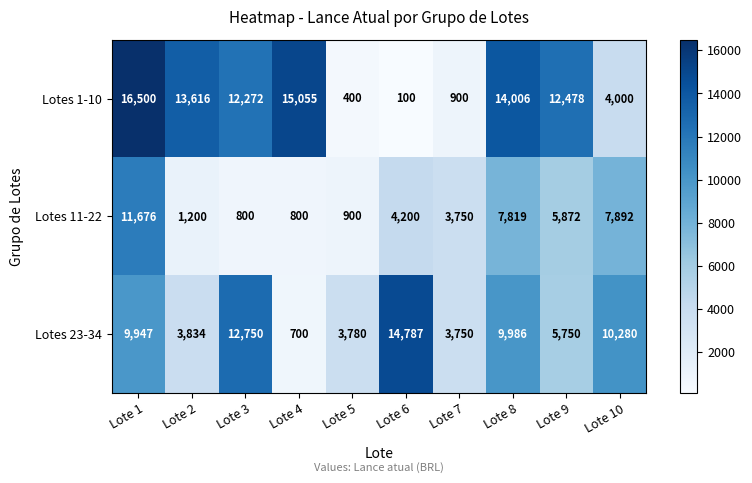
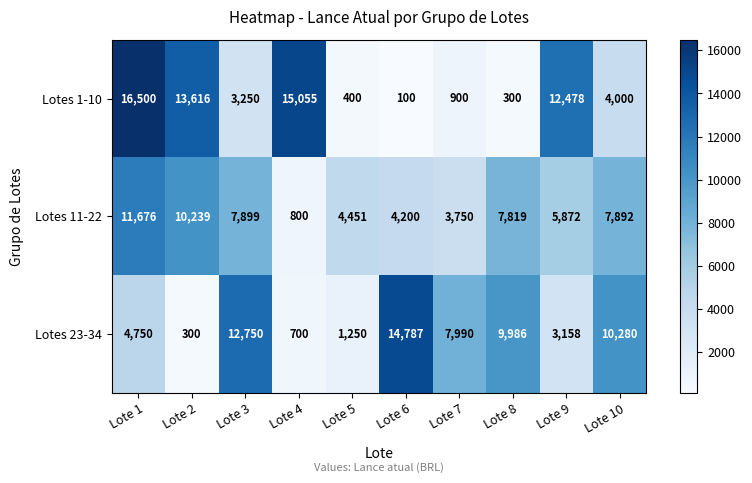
  {
    "Lotes 1-10": {
      "Lote 1": "16,500",
      "Lote 2": "13,616",
-     "Lote 3": "12,272",
+     "Lote 3": "3,250",
      "Lote 4": "15,055",
      "Lote 5": "400",
      "Lote 6": "100",
      "Lote 7": "900",
-     "Lote 8": "14,006",
+     "Lote 8": "300",
      "Lote 9": "12,478",
      "Lote 10": "4,000"
    },
    "Lotes 11-22": {
      "Lote 1": "11,676",
-     "Lote 2": "1,200",
-     "Lote 3": "800",
+     "Lote 2": "10,239",
+     "Lote 3": "7,899",
      "Lote 4": "800",
-     "Lote 5": "900",
+     "Lote 5": "4,451",
      "Lote 6": "4,200",
      "Lote 7": "3,750",
      "Lote 8": "7,819",
      "Lote 9": "5,872",
      "Lote 10": "7,892"
    },
    "Lotes 23-34": {
-     "Lote 1": "9,947",
-     "Lote 2": "3,834",
+     "Lote 1": "4,750",
+     "Lote 2": "300",
      "Lote 3": "12,750",
      "Lote 4": "700",
-     "Lote 5": "3,780",
+     "Lote 5": "1,250",
      "Lote 6": "14,787",
-     "Lote 7": "3,750",
+     "Lote 7": "7,990",
      "Lote 8": "9,986",
-     "Lote 9": "5,750",
+     "Lote 9": "3,158",
      "Lote 10": "10,280"
    }
  }
